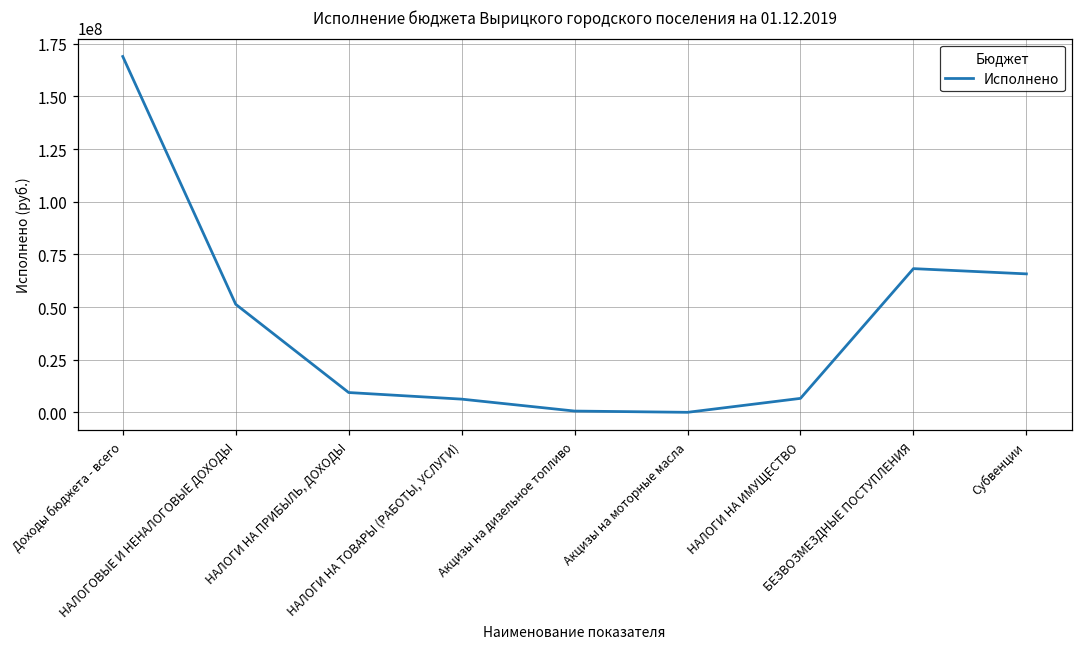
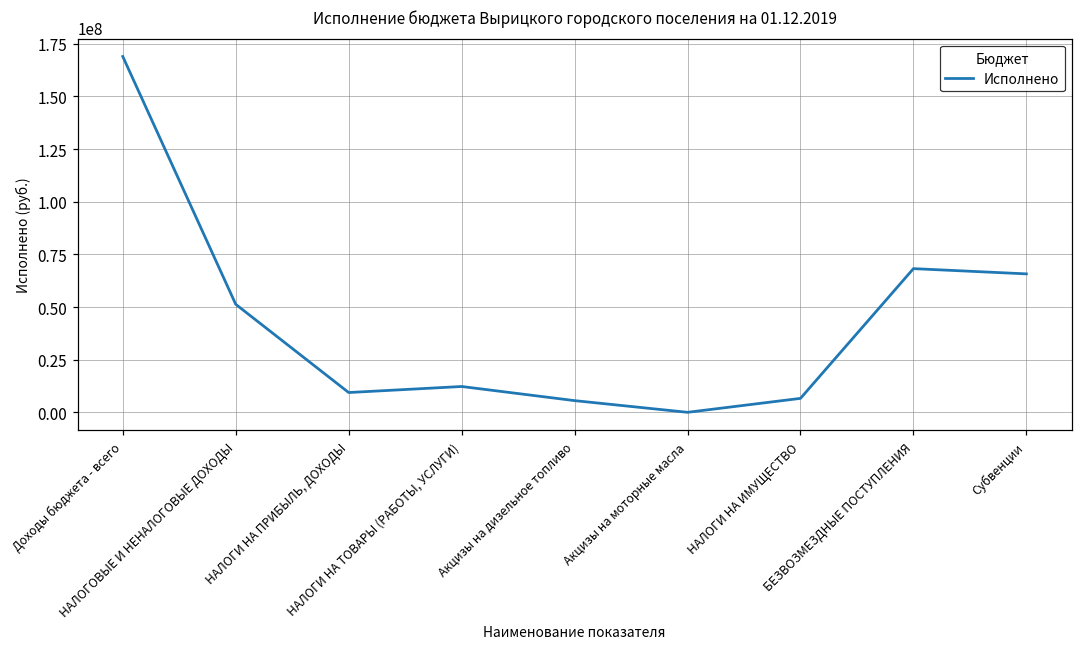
  {
    "Доходы бюджета - всего": 169000000,
    "НАЛОГОВЫЕ И НЕНАЛОГОВЫЕ ДОХОДЫ": 51000000,
    "НАЛОГИ НА ПРИБЫЛЬ, ДОХОДЫ": 9000000,
-   "НАЛОГИ НА ТОВАРЫ (РАБОТЫ, УСЛУГИ)": 6000000,
-   "Акцизы на дизельное топливо": 1000000,
+   "НАЛОГИ НА ТОВАРЫ (РАБОТЫ, УСЛУГИ)": 12000000,
+   "Акцизы на дизельное топливо": 6000000,
    "Акцизы на моторные масла": 0,
    "НАЛОГИ НА ИМУЩЕСТВО": 7000000,
    "БЕЗВОЗМЕЗДНЫЕ ПОСТУПЛЕНИЯ": 68000000,
    "Субвенции": 66000000
  }
